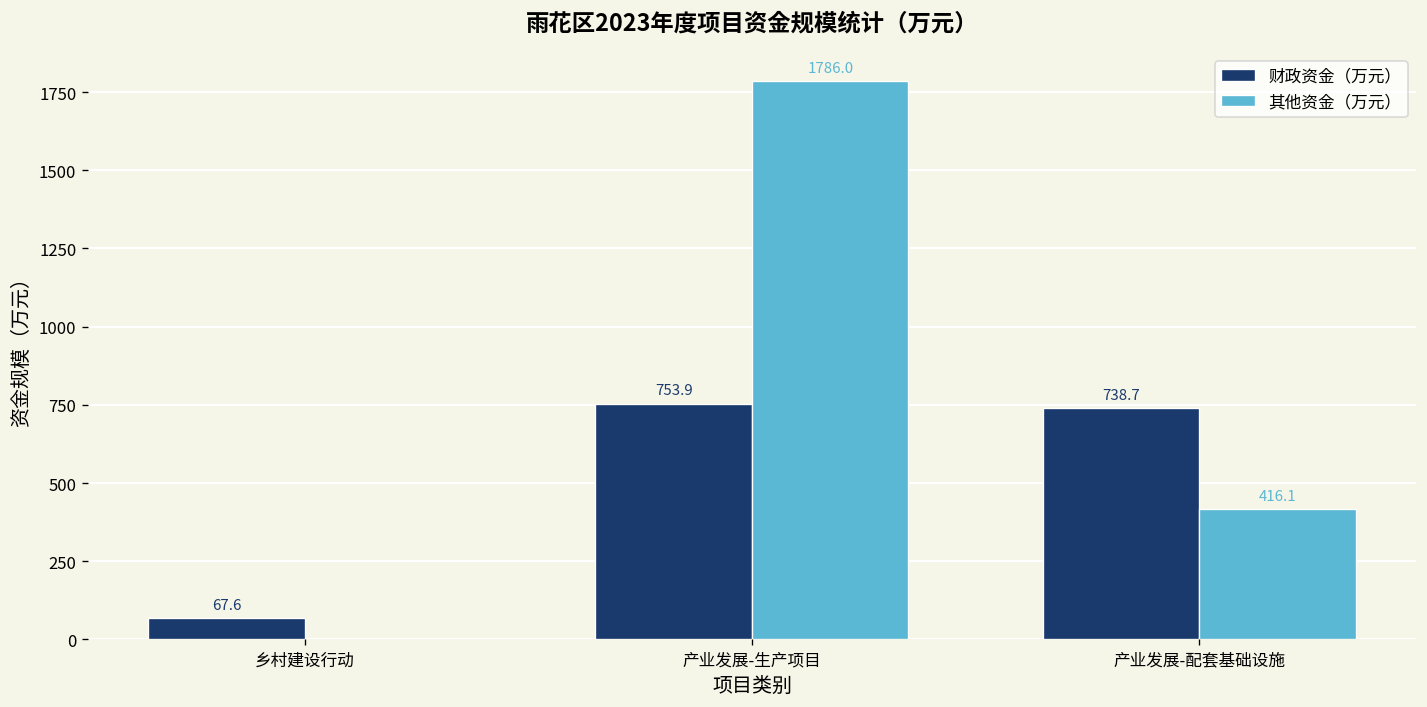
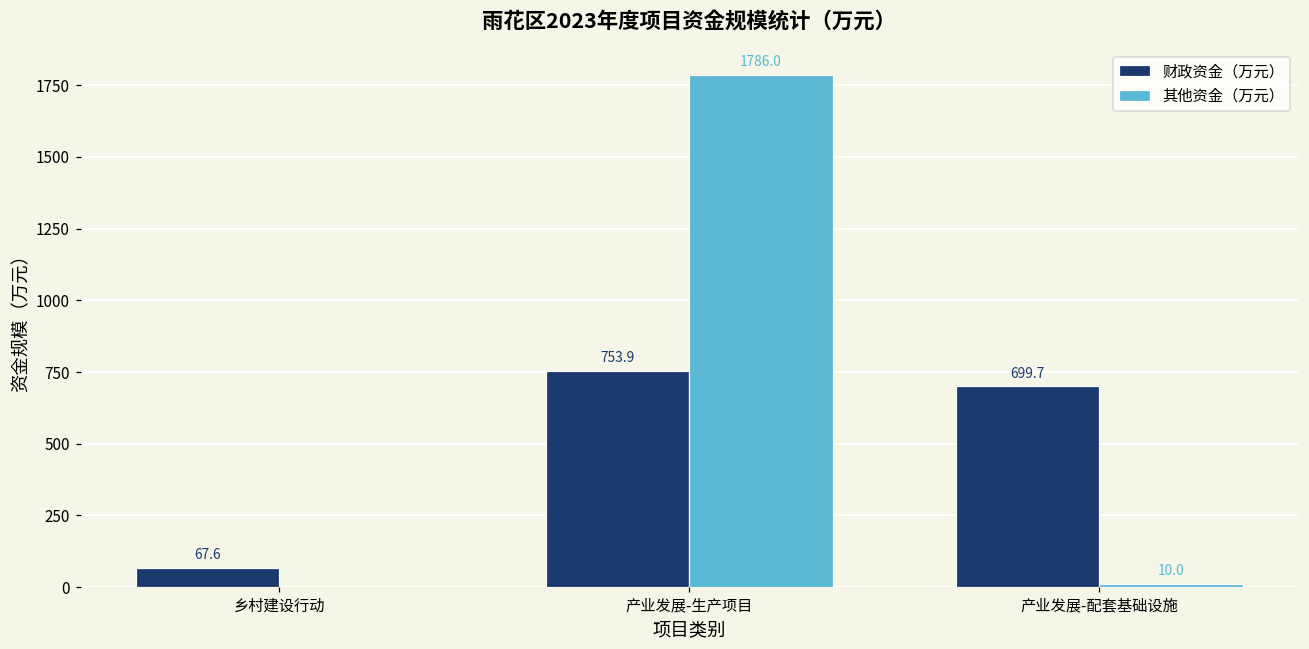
  {
    "财政资金（万元）": {
      "乡村建设行动": 67.6,
      "产业发展-生产项目": 753.9,
-     "产业发展-配套基础设施": 738.7
+     "产业发展-配套基础设施": 699.7
    },
    "其他资金（万元）": {
      "产业发展-生产项目": 1786.0,
-     "产业发展-配套基础设施": 416.1
+     "产业发展-配套基础设施": 10.0
    }
  }
